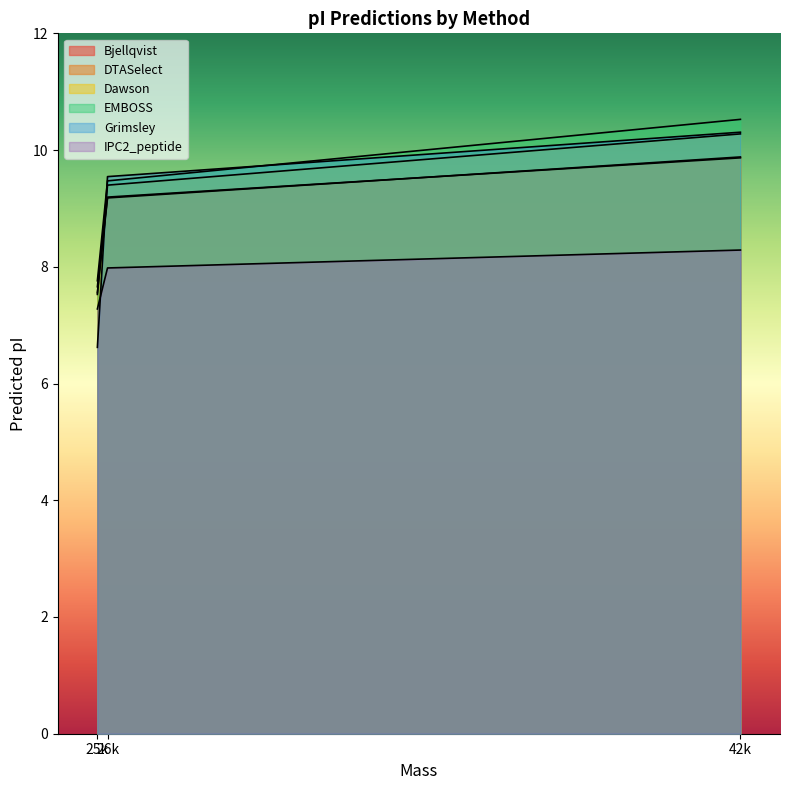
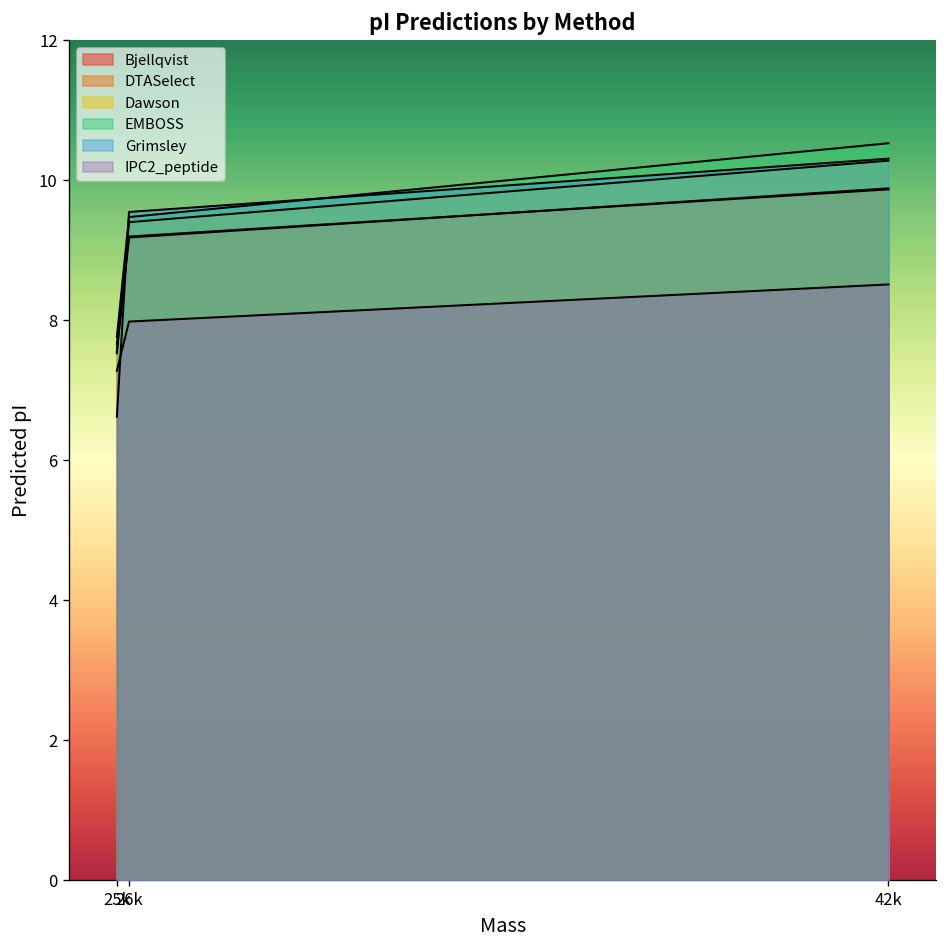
  {
    "EMBOSS": {
      "42k": 10.5
    },
    "IPC2_peptide": {
-     "42k": 8.3
+     "42k": 8.5
    }
  }
